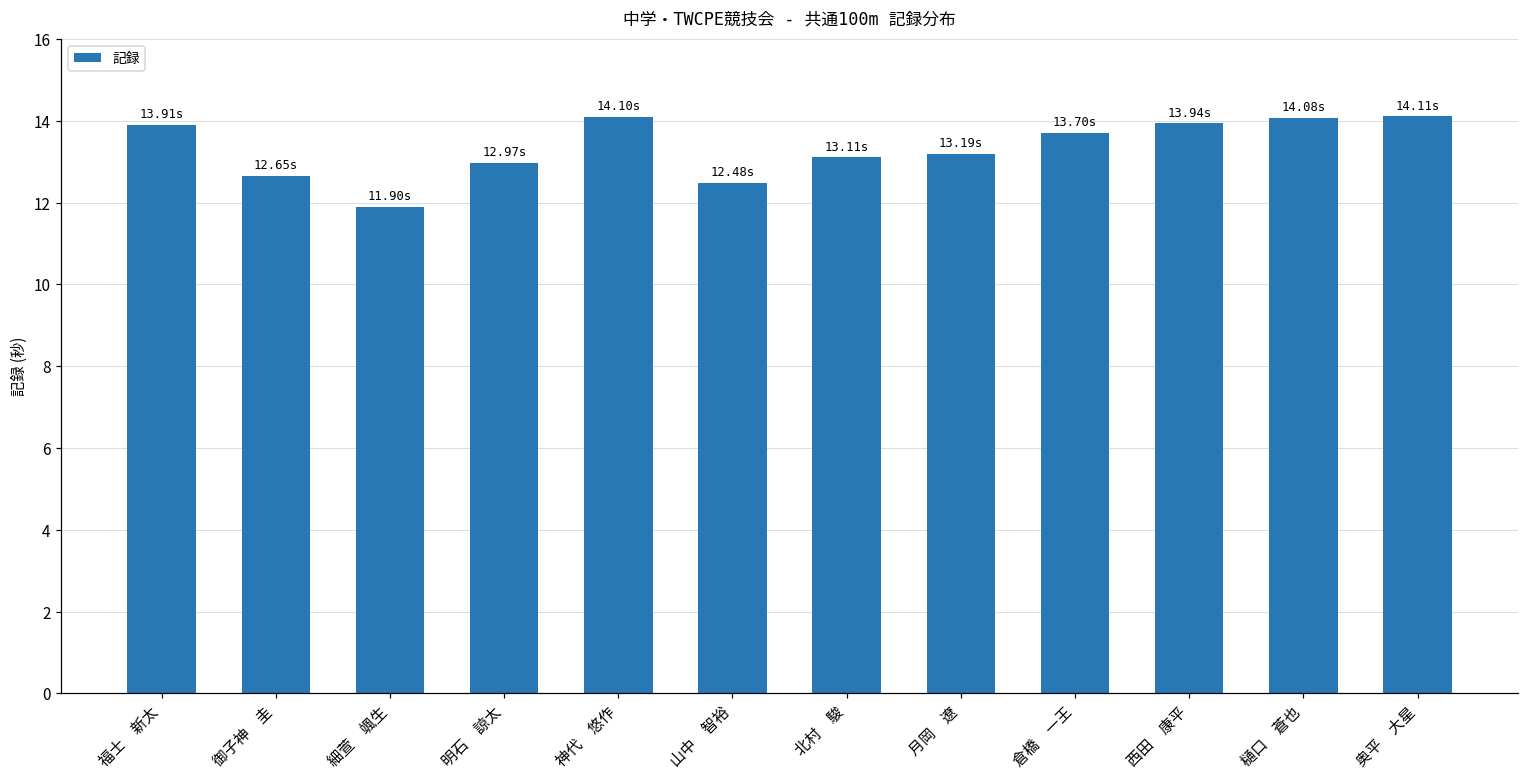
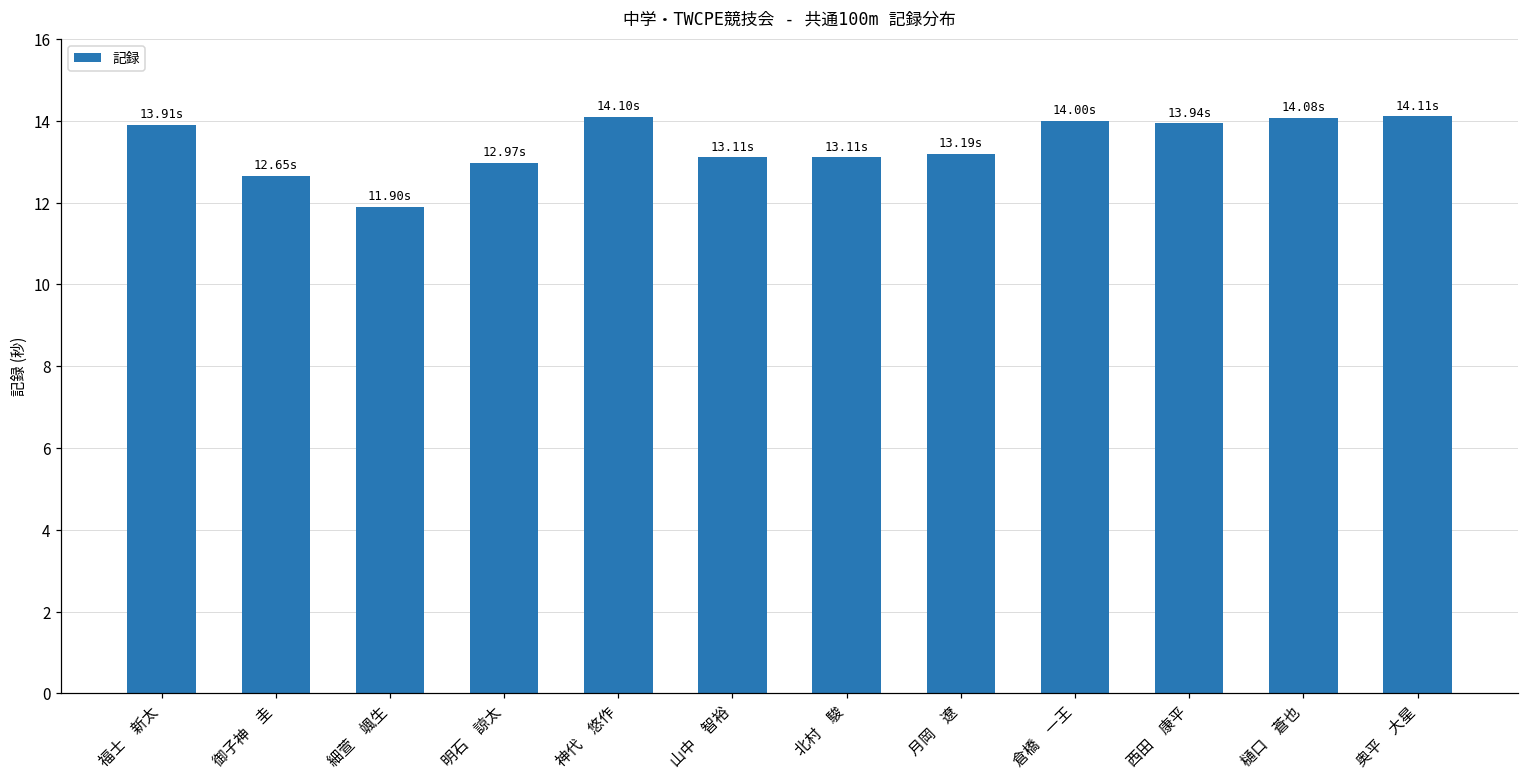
  {
    "福士 新太": "13.91s",
    "御子神 圭": "12.65s",
    "細萱 颯生": "11.90s",
    "明石 諒太": "12.97s",
    "神代 悠作": "14.10s",
-   "山中 智裕": "12.48s",
+   "山中 智裕": "13.11s",
    "北村 駿": "13.11s",
    "月岡 遼": "13.19s",
-   "倉橋 一王": "13.70s",
+   "倉橋 一王": "14.00s",
    "西田 康平": "13.94s",
    "樋口 蒼也": "14.08s",
    "奥平 大星": "14.11s"
  }
